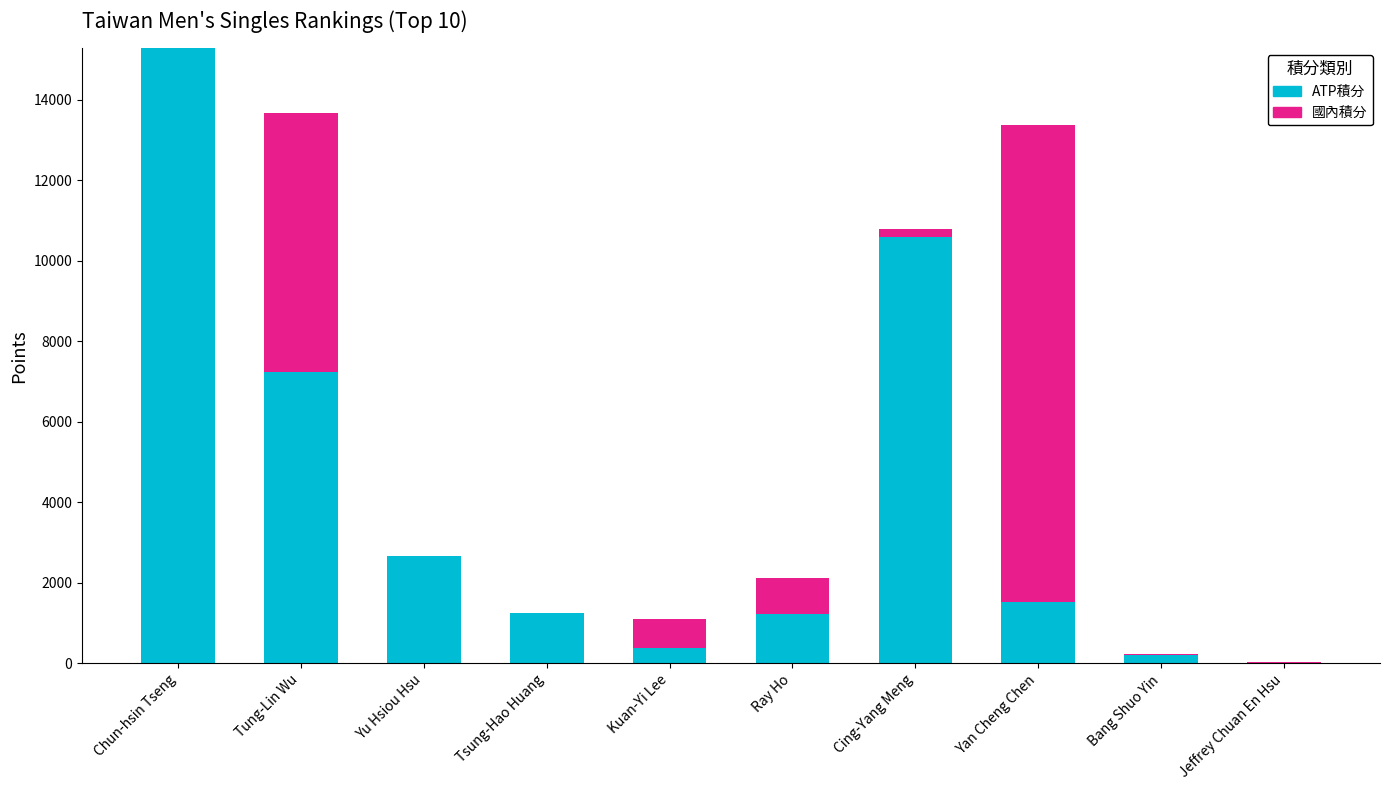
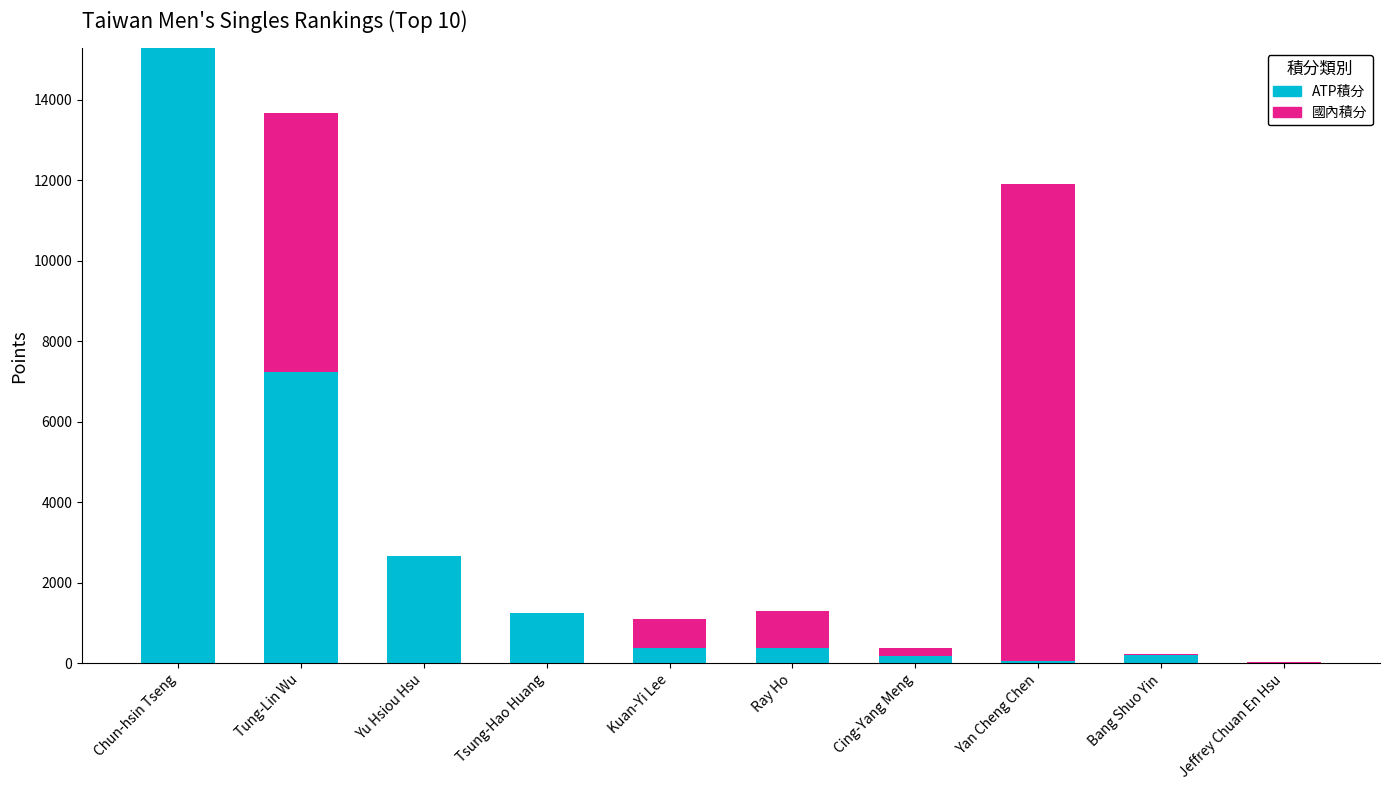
  {
    "ATP積分": {
      "Chun-hsin Tseng": 15300,
      "Tung-Lin Wu": 7200,
      "Yu Hsiou Hsu": 2700,
      "Tsung-Hao Huang": 1300,
      "Kuan-Yi Lee": 400,
-     "Ray Ho": 1200,
-     "Cing-Yang Meng": 10600,
-     "Yan Cheng Chen": 1500,
+     "Ray Ho": 400,
+     "Cing-Yang Meng": 200,
+     "Yan Cheng Chen": 100,
      "Bang Shuo Yin": 200,
      "Jeffrey Chuan En Hsu": 0
    },
    "國內積分": {
      "Chun-hsin Tseng": 0,
      "Tung-Lin Wu": 6400,
      "Yu Hsiou Hsu": 0,
      "Tsung-Hao Huang": 0,
      "Kuan-Yi Lee": 700,
      "Ray Ho": 900,
      "Cing-Yang Meng": 200,
      "Yan Cheng Chen": 11800
    }
  }
